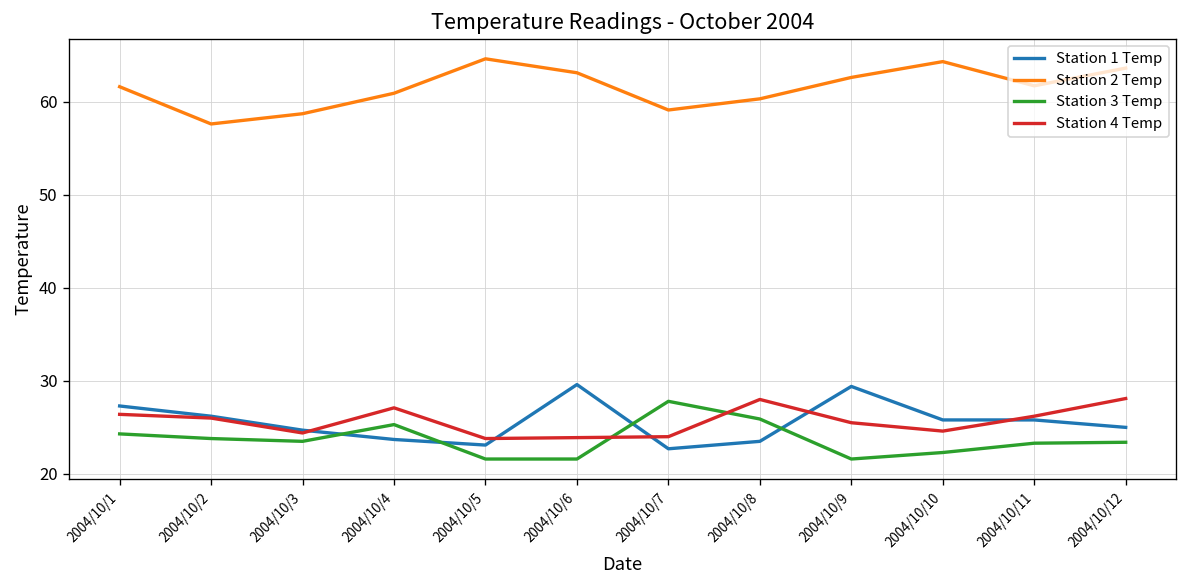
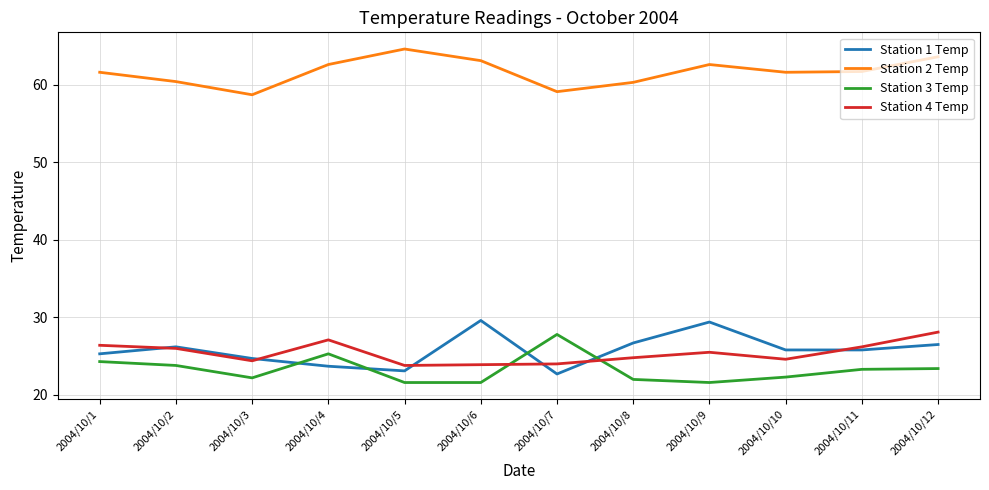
  {
    "Station 1 Temp": {
-     "2004/10/1": 27,
+     "2004/10/1": 25,
      "2004/10/4": 24,
      "2004/10/5": 23,
      "2004/10/6": 30,
      "2004/10/7": 23,
-     "2004/10/8": 24,
+     "2004/10/8": 27,
      "2004/10/9": 29,
      "2004/10/10": 26,
      "2004/10/11": 26,
-     "2004/10/12": 25
+     "2004/10/12": 27
    },
    "Station 2 Temp": {
      "2004/10/1": 62,
-     "2004/10/2": 58,
+     "2004/10/2": 60,
      "2004/10/3": 59,
-     "2004/10/4": 61,
+     "2004/10/4": 63,
      "2004/10/5": 65,
      "2004/10/6": 63,
      "2004/10/7": 59,
      "2004/10/8": 60,
      "2004/10/9": 63,
-     "2004/10/10": 64
+     "2004/10/10": 62
    },
    "Station 3 Temp": {
      "2004/10/1": 24,
      "2004/10/2": 24,
-     "2004/10/3": 24,
+     "2004/10/3": 22,
      "2004/10/4": 25,
      "2004/10/5": 22,
      "2004/10/6": 22,
      "2004/10/7": 28,
-     "2004/10/8": 26,
+     "2004/10/8": 22,
      "2004/10/9": 22,
      "2004/10/10": 22,
      "2004/10/11": 23,
      "2004/10/12": 23
    },
    "Station 4 Temp": {
      "2004/10/1": 26,
      "2004/10/4": 27,
      "2004/10/5": 24,
      "2004/10/6": 24,
      "2004/10/7": 24,
-     "2004/10/8": 28,
+     "2004/10/8": 25,
      "2004/10/9": 26,
      "2004/10/10": 25,
      "2004/10/11": 26,
      "2004/10/12": 28
    }
  }
